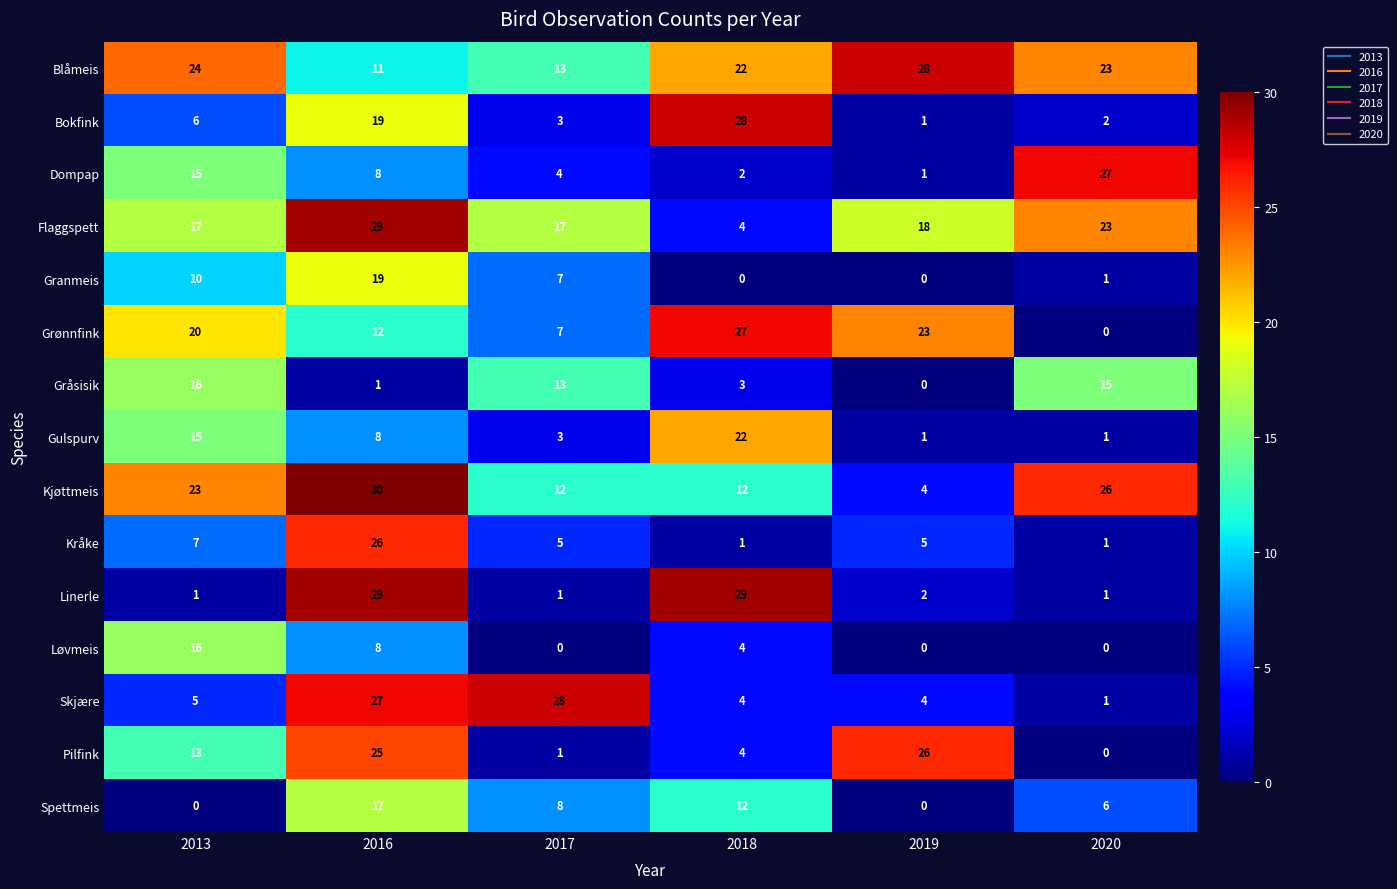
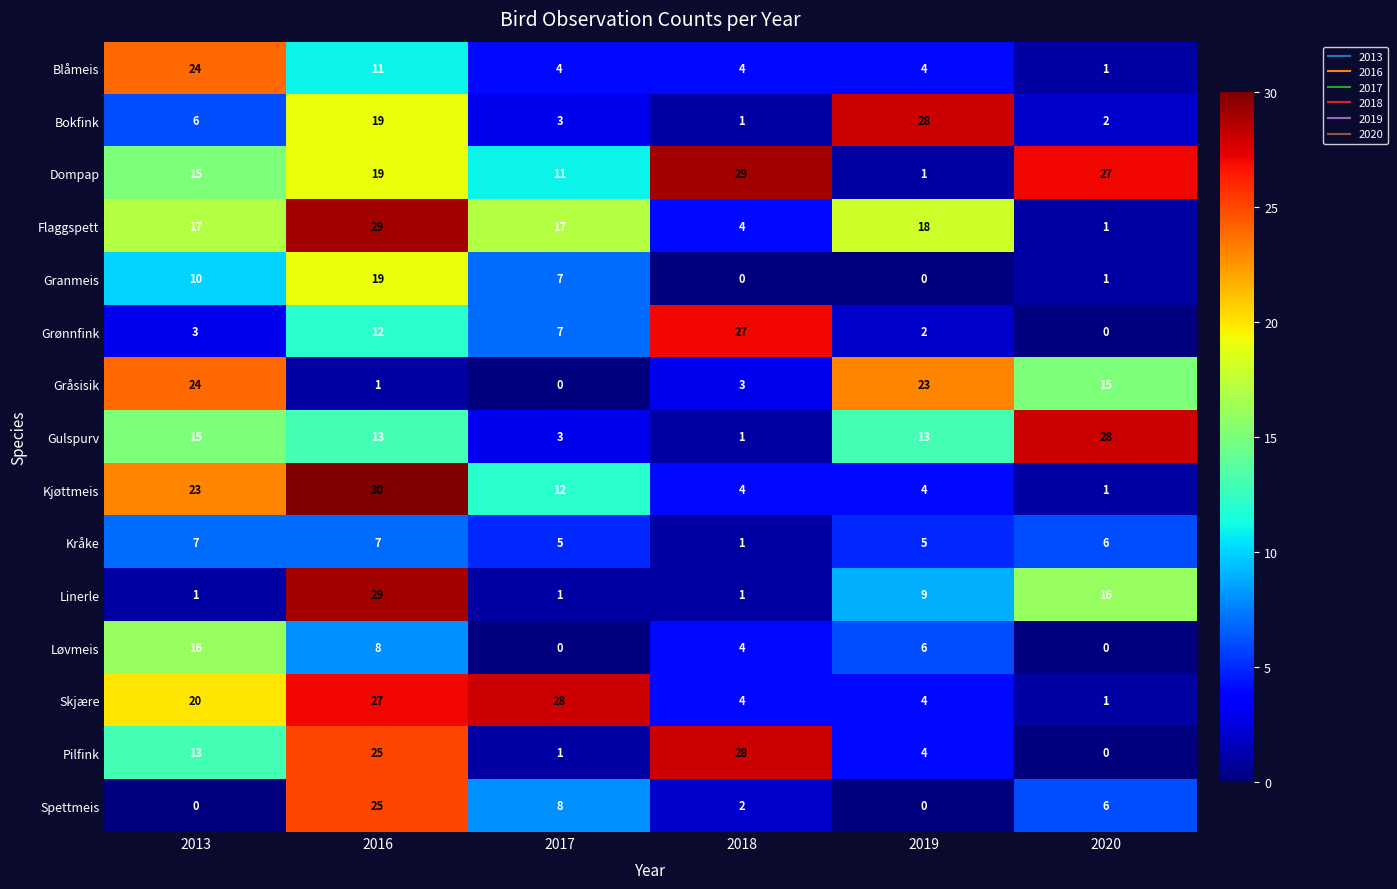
  {
    "Blåmeis": {
      "2013": 24,
      "2016": 11,
-     "2017": 13,
-     "2018": 22,
-     "2019": 28,
-     "2020": 23
+     "2017": 4,
+     "2018": 4,
+     "2019": 4,
+     "2020": 1
    },
    "Bokfink": {
      "2013": 6,
      "2016": 19,
      "2017": 3,
-     "2018": 28,
-     "2019": 1,
+     "2018": 1,
+     "2019": 28,
      "2020": 2
    },
    "Dompap": {
      "2013": 15,
-     "2016": 8,
-     "2017": 4,
-     "2018": 2,
+     "2016": 19,
+     "2017": 11,
+     "2018": 29,
      "2019": 1,
      "2020": 27
    },
    "Flaggspett": {
      "2013": 17,
      "2016": 29,
      "2017": 17,
      "2018": 4,
      "2019": 18,
-     "2020": 23
+     "2020": 1
    },
    "Granmeis": {
      "2013": 10,
      "2016": 19,
      "2017": 7,
      "2018": 0,
      "2019": 0,
      "2020": 1
    },
    "Grønnfink": {
-     "2013": 20,
+     "2013": 3,
      "2016": 12,
      "2017": 7,
      "2018": 27,
-     "2019": 23,
+     "2019": 2,
      "2020": 0
    },
    "Gråsisik": {
-     "2013": 16,
+     "2013": 24,
      "2016": 1,
-     "2017": 13,
+     "2017": 0,
      "2018": 3,
-     "2019": 0,
+     "2019": 23,
      "2020": 15
    },
    "Gulspurv": {
      "2013": 15,
-     "2016": 8,
+     "2016": 13,
      "2017": 3,
-     "2018": 22,
-     "2019": 1,
-     "2020": 1
+     "2018": 1,
+     "2019": 13,
+     "2020": 28
    },
    "Kjøttmeis": {
      "2013": 23,
      "2016": 30,
      "2017": 12,
-     "2018": 12,
+     "2018": 4,
      "2019": 4,
-     "2020": 26
+     "2020": 1
    },
    "Kråke": {
      "2013": 7,
-     "2016": 26,
+     "2016": 7,
      "2017": 5,
      "2018": 1,
      "2019": 5,
-     "2020": 1
+     "2020": 6
    },
    "Linerle": {
      "2013": 1,
      "2016": 29,
      "2017": 1,
-     "2018": 29,
-     "2019": 2,
-     "2020": 1
+     "2018": 1,
+     "2019": 9,
+     "2020": 16
    },
    "Løvmeis": {
      "2013": 16,
      "2016": 8,
      "2017": 0,
      "2018": 4,
-     "2019": 0,
+     "2019": 6,
      "2020": 0
    },
    "Skjære": {
-     "2013": 5,
+     "2013": 20,
      "2016": 27,
      "2017": 28,
      "2018": 4,
      "2019": 4,
      "2020": 1
    },
    "Pilfink": {
      "2013": 13,
      "2016": 25,
      "2017": 1,
-     "2018": 4,
-     "2019": 26,
+     "2018": 28,
+     "2019": 4,
      "2020": 0
    },
    "Spettmeis": {
      "2013": 0,
-     "2016": 17,
+     "2016": 25,
      "2017": 8,
-     "2018": 12,
+     "2018": 2,
      "2019": 0,
      "2020": 6
    }
  }
